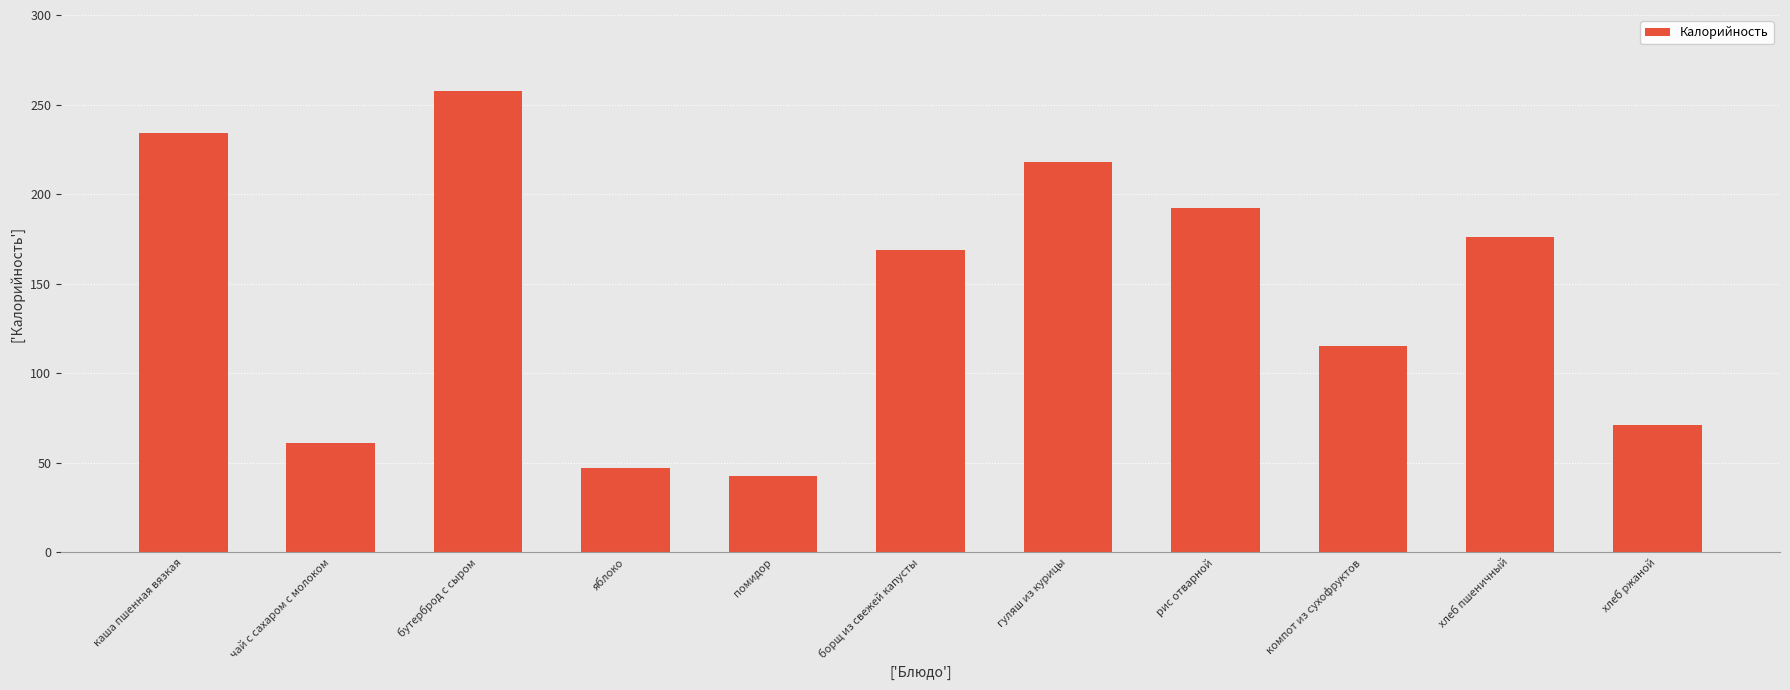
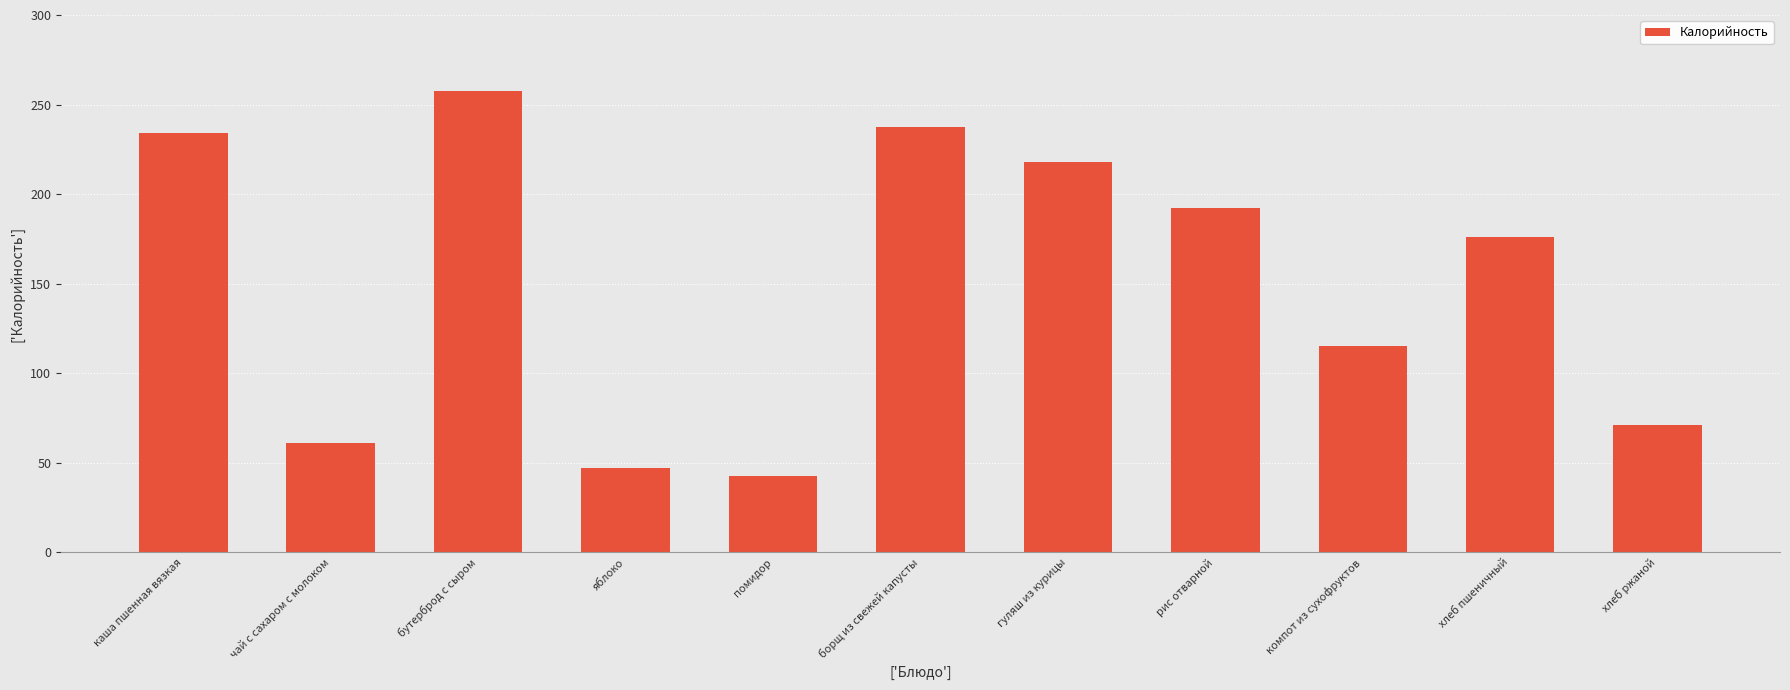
  {
    "каша пшенная вязкая": 234,
    "чай с сахаром с молоком": 61,
    "бутерброд с сыром": 257,
    "яблоко": 47,
    "помидор": 42,
-   "борщ из свежей капусты": 169,
+   "борщ из свежей капусты": 237,
    "гуляш из курицы": 218,
    "рис отварной": 192,
    "компот из сухофруктов": 115,
    "хлеб пшеничный": 176,
    "хлеб ржаной": 71
  }
